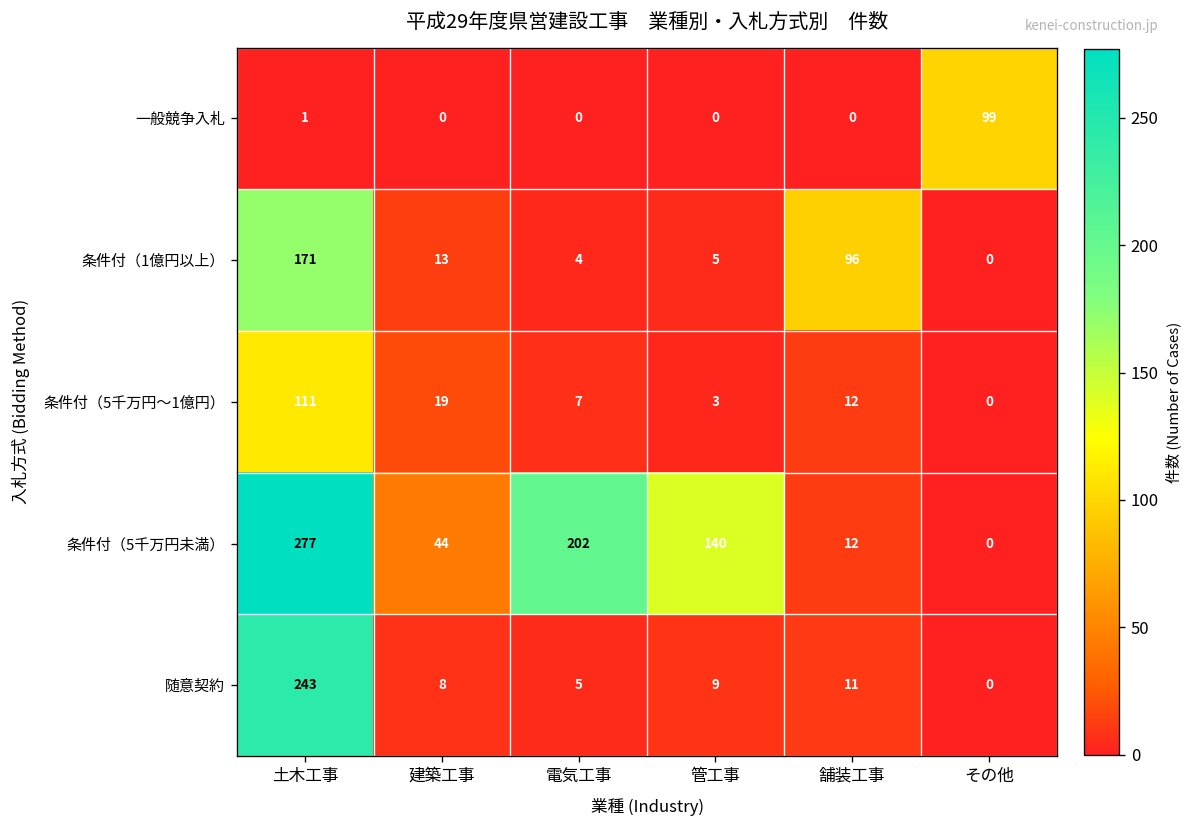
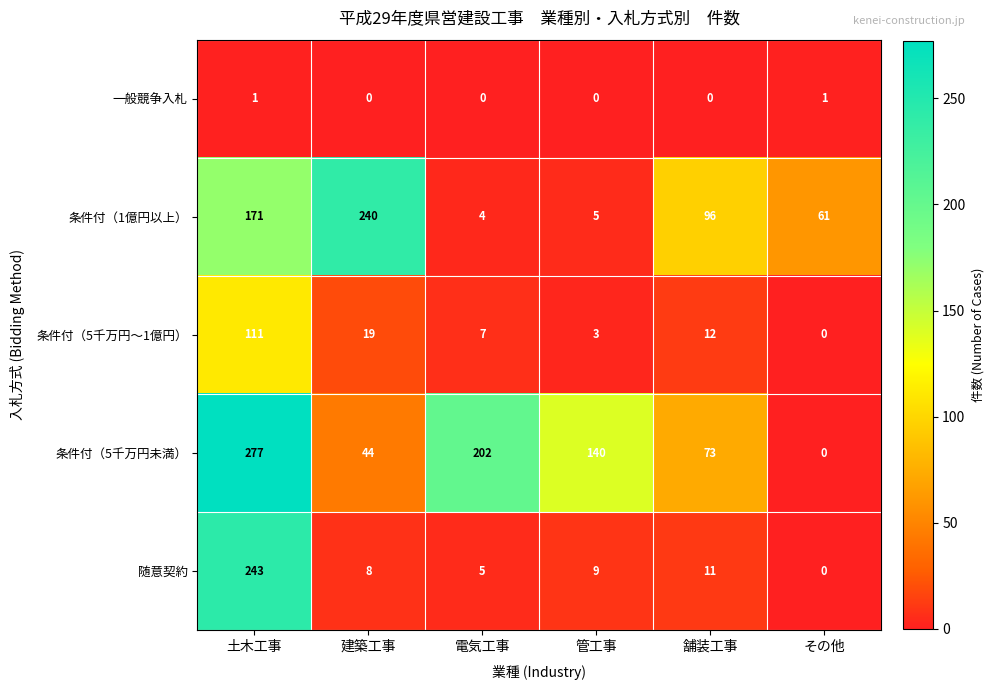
  {
    "一般競争入札": {
      "土木工事": 1,
      "建築工事": 0,
      "電気工事": 0,
      "管工事": 0,
      "舗装工事": 0,
-     "その他": 99
+     "その他": 1
    },
    "条件付（1億円以上）": {
      "土木工事": 171,
-     "建築工事": 13,
+     "建築工事": 240,
      "電気工事": 4,
      "管工事": 5,
      "舗装工事": 96,
-     "その他": 0
+     "その他": 61
    },
    "条件付（5千万円～1億円）": {
      "土木工事": 111,
      "建築工事": 19,
      "電気工事": 7,
      "管工事": 3,
      "舗装工事": 12,
      "その他": 0
    },
    "条件付（5千万円未満）": {
      "土木工事": 277,
      "建築工事": 44,
      "電気工事": 202,
      "管工事": 140,
-     "舗装工事": 12,
+     "舗装工事": 73,
      "その他": 0
    },
    "随意契約": {
      "土木工事": 243,
      "建築工事": 8,
      "電気工事": 5,
      "管工事": 9,
      "舗装工事": 11,
      "その他": 0
    }
  }
